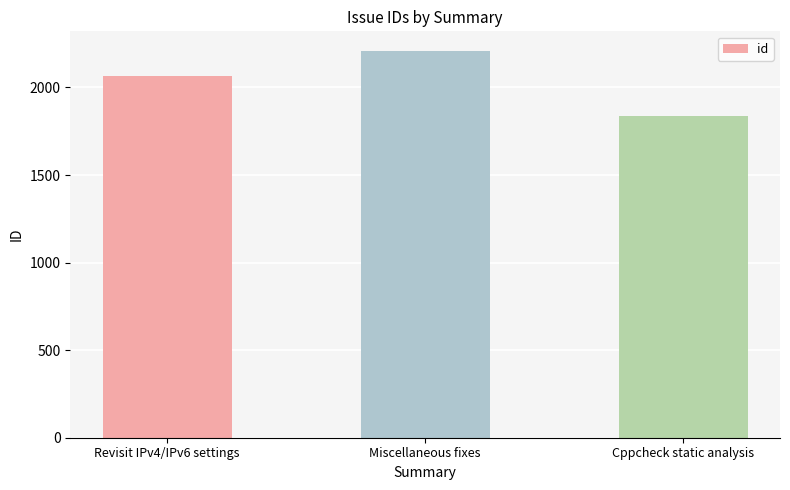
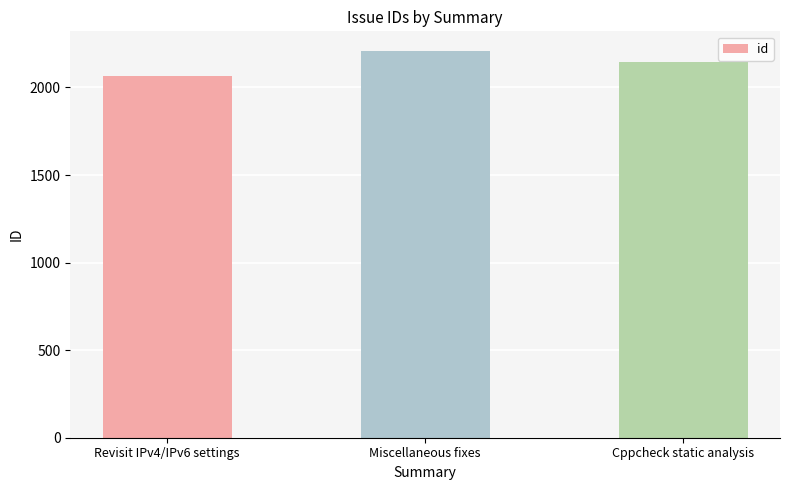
  {
    "Revisit IPv4/IPv6 settings": 2070,
    "Miscellaneous fixes": 2210,
-   "Cppcheck static analysis": 1840
+   "Cppcheck static analysis": 2150
  }
